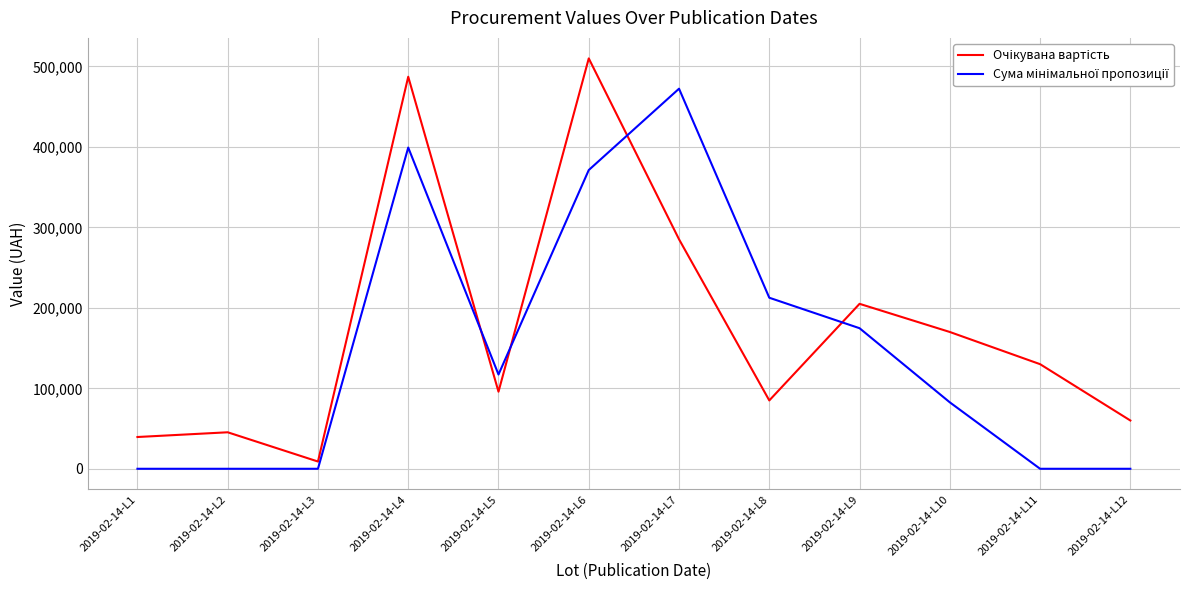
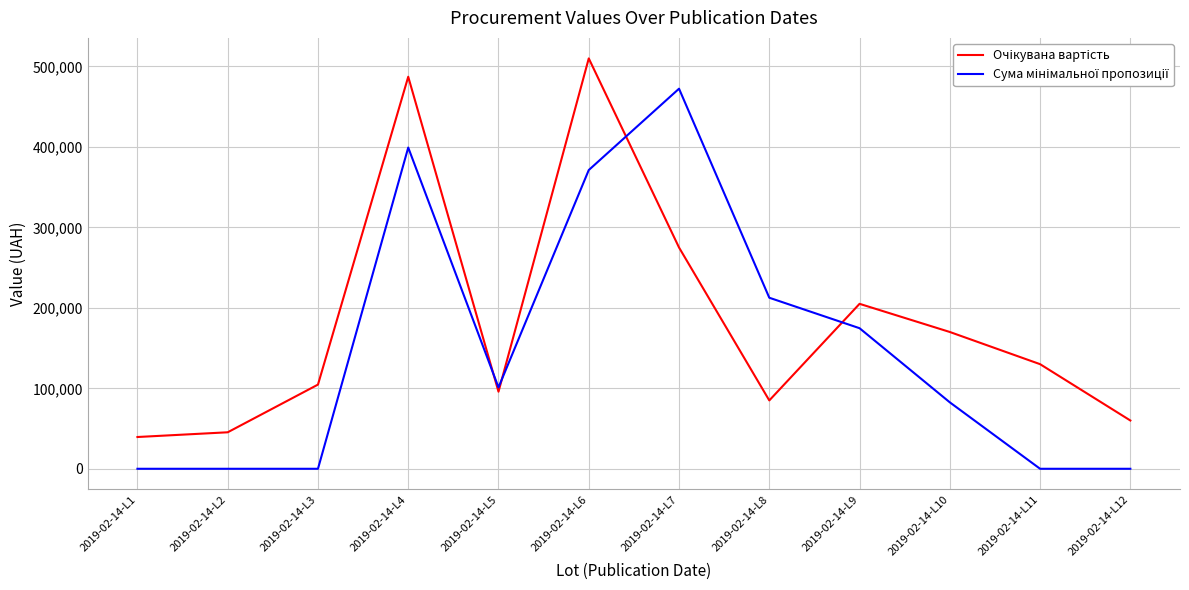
  {
    "Очікувана вартість": {
      "2019-02-14-L1": "40,000",
      "2019-02-14-L2": "50,000",
-     "2019-02-14-L3": "10,000",
+     "2019-02-14-L3": "100,000",
      "2019-02-14-L4": "490,000",
      "2019-02-14-L5": "100,000",
      "2019-02-14-L6": "510,000",
-     "2019-02-14-L7": "290,000",
+     "2019-02-14-L7": "280,000",
      "2019-02-14-L8": "80,000",
      "2019-02-14-L9": "210,000",
      "2019-02-14-L10": "170,000",
      "2019-02-14-L11": "130,000",
      "2019-02-14-L12": "60,000"
    },
    "Сума мінімальної пропозиції": {
      "2019-02-14-L1": "0",
      "2019-02-14-L2": "0",
      "2019-02-14-L3": "0",
      "2019-02-14-L4": "400,000",
-     "2019-02-14-L5": "120,000",
+     "2019-02-14-L5": "100,000",
      "2019-02-14-L6": "370,000",
      "2019-02-14-L7": "470,000",
      "2019-02-14-L8": "210,000",
      "2019-02-14-L9": "170,000",
      "2019-02-14-L10": "80,000",
      "2019-02-14-L11": "0",
      "2019-02-14-L12": "0"
    }
  }
